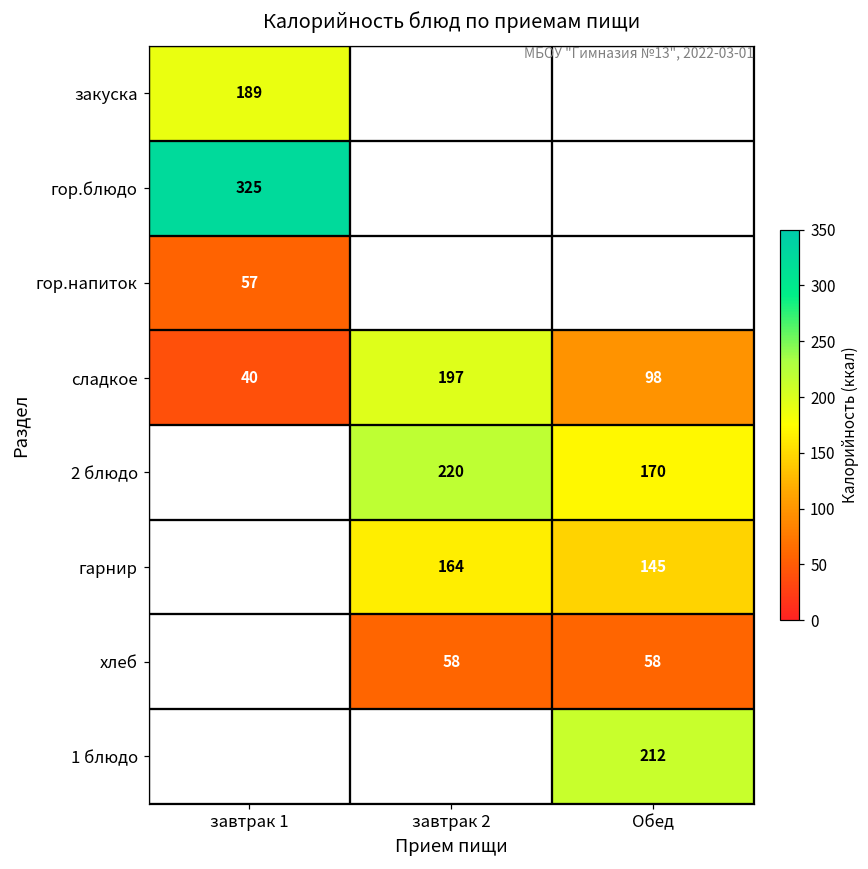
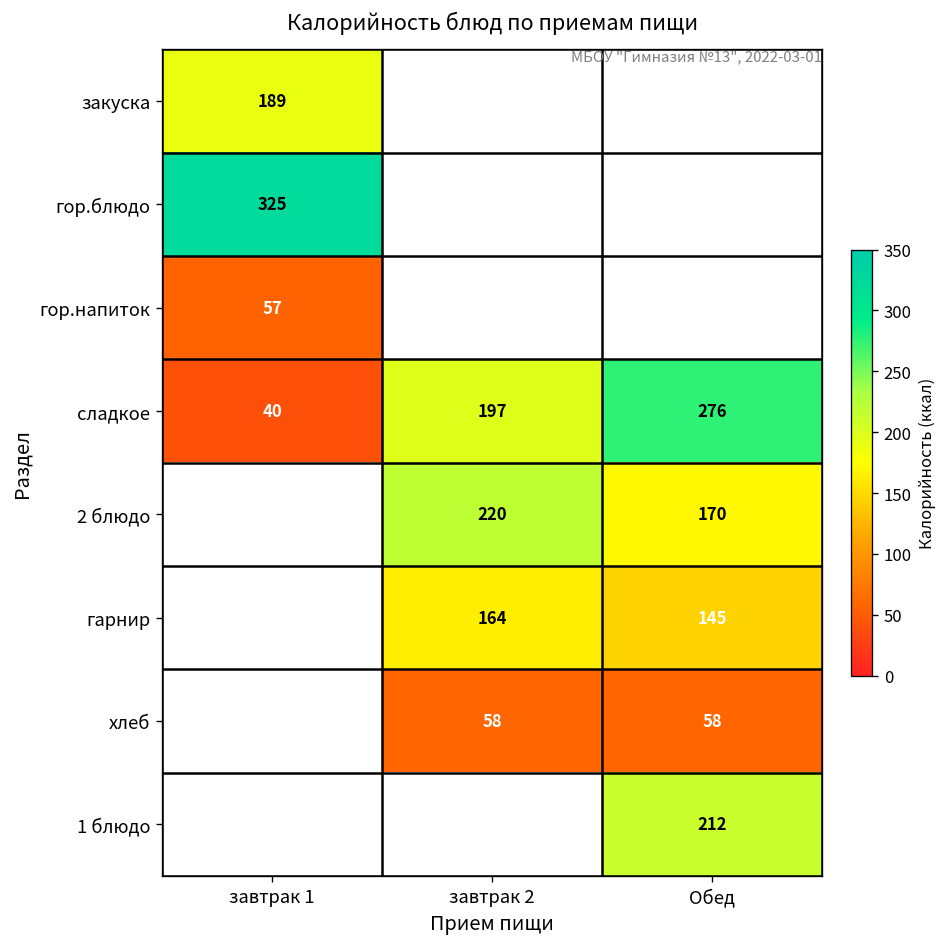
  {
    "закуска": {
      "завтрак 1": 189
    },
    "гор.блюдо": {
      "завтрак 1": 325
    },
    "гор.напиток": {
      "завтрак 1": 57
    },
    "сладкое": {
      "завтрак 1": 40,
      "завтрак 2": 197,
-     "Обед": 98
+     "Обед": 276
    },
    "2 блюдо": {
      "завтрак 2": 220,
      "Обед": 170
    },
    "гарнир": {
      "завтрак 2": 164,
      "Обед": 145
    },
    "хлеб": {
      "завтрак 2": 58,
      "Обед": 58
    },
    "1 блюдо": {
      "Обед": 212
    }
  }
